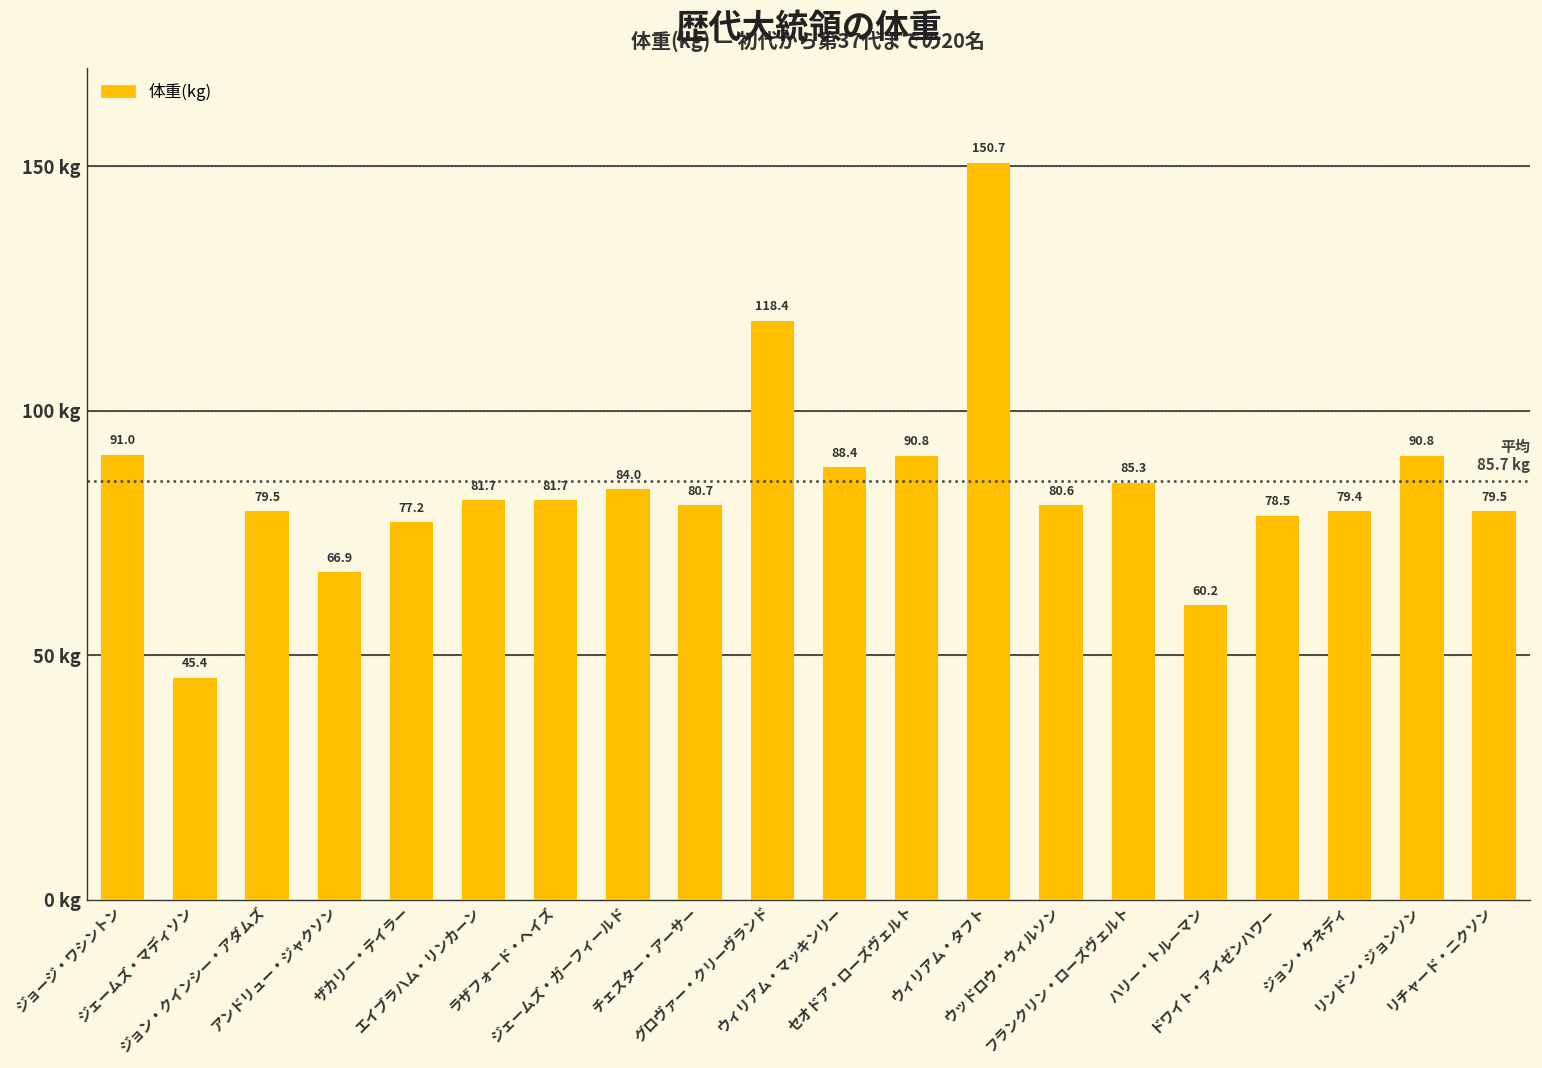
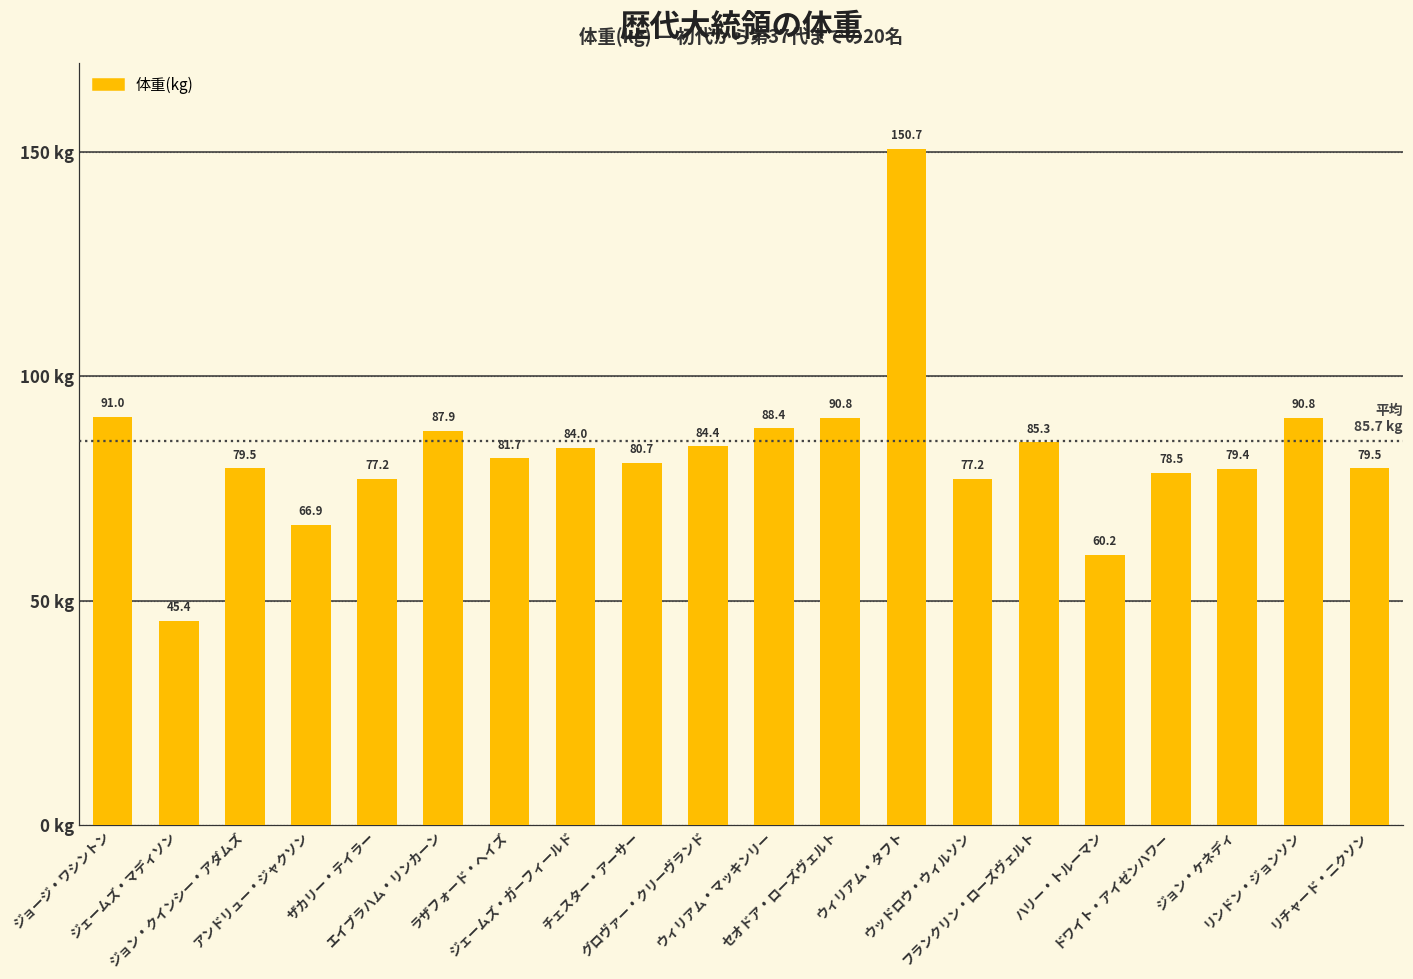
  {
    "ジョージ・ワシントン": 91.0,
    "ジェームズ・マディソン": 45.4,
    "ジョン・クインシー・アダムズ": 79.5,
    "アンドリュー・ジャクソン": 66.9,
    "ザカリー・テイラー": 77.2,
-   "エイブラハム・リンカーン": 81.7,
+   "エイブラハム・リンカーン": 87.9,
    "ラザフォード・ヘイズ": 81.7,
    "ジェームズ・ガーフィールド": 84.0,
    "チェスター・アーサー": 80.7,
-   "グロヴァー・クリーヴランド": 118.4,
+   "グロヴァー・クリーヴランド": 84.4,
    "ウィリアム・マッキンリー": 88.4,
    "セオドア・ローズヴェルト": 90.8,
    "ウィリアム・タフト": 150.7,
-   "ウッドロウ・ウィルソン": 80.6,
+   "ウッドロウ・ウィルソン": 77.2,
    "フランクリン・ローズヴェルト": 85.3,
    "ハリー・トルーマン": 60.2,
    "ドワイト・アイゼンハワー": 78.5,
    "ジョン・ケネディ": 79.4,
    "リンドン・ジョンソン": 90.8,
    "リチャード・ニクソン": 79.5
  }
